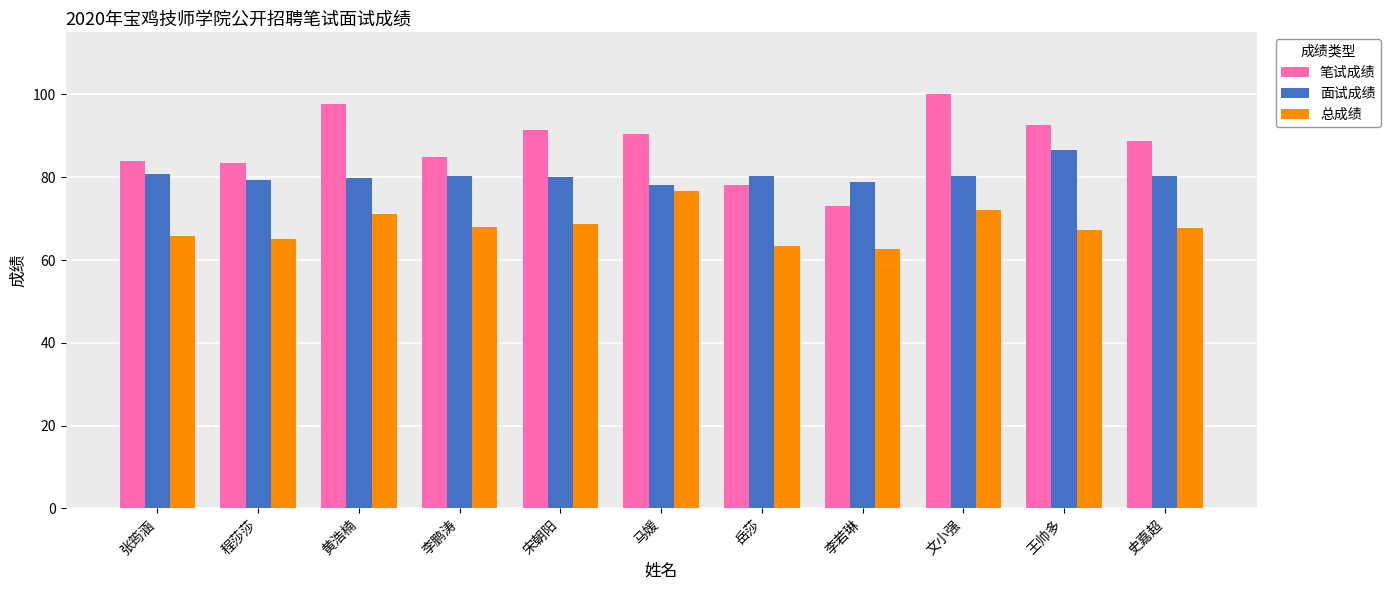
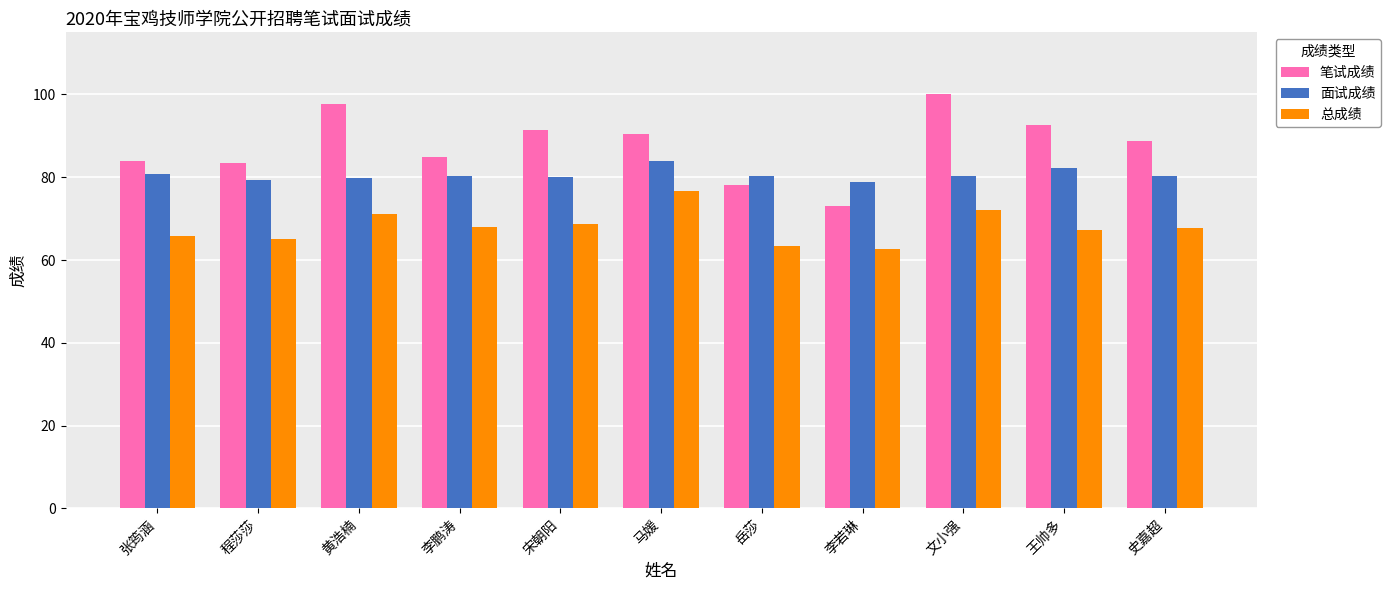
  {
    "笔试成绩": {
      "张筠涵": 84,
      "程莎莎": 83,
      "黄浩楠": 98,
      "李鹏涛": 85,
      "宋朝阳": 92,
      "马媛": 90,
      "岳莎": 78,
      "李若琳": 73,
      "文小强": 100,
      "王帅多": 93,
      "史嘉超": 89
    },
    "面试成绩": {
      "张筠涵": 81,
      "程莎莎": 79,
      "黄浩楠": 80,
      "李鹏涛": 80,
      "宋朝阳": 80,
-     "马媛": 78,
+     "马媛": 84,
      "岳莎": 80,
      "李若琳": 79,
      "文小强": 80,
-     "王帅多": 87,
+     "王帅多": 82,
      "史嘉超": 80
    },
    "总成绩": {
      "张筠涵": 66,
      "程莎莎": 65,
      "黄浩楠": 71,
      "李鹏涛": 68,
      "宋朝阳": 69,
      "马媛": 77,
      "岳莎": 63,
      "李若琳": 63,
      "文小强": 72,
      "王帅多": 67,
      "史嘉超": 68
    }
  }
